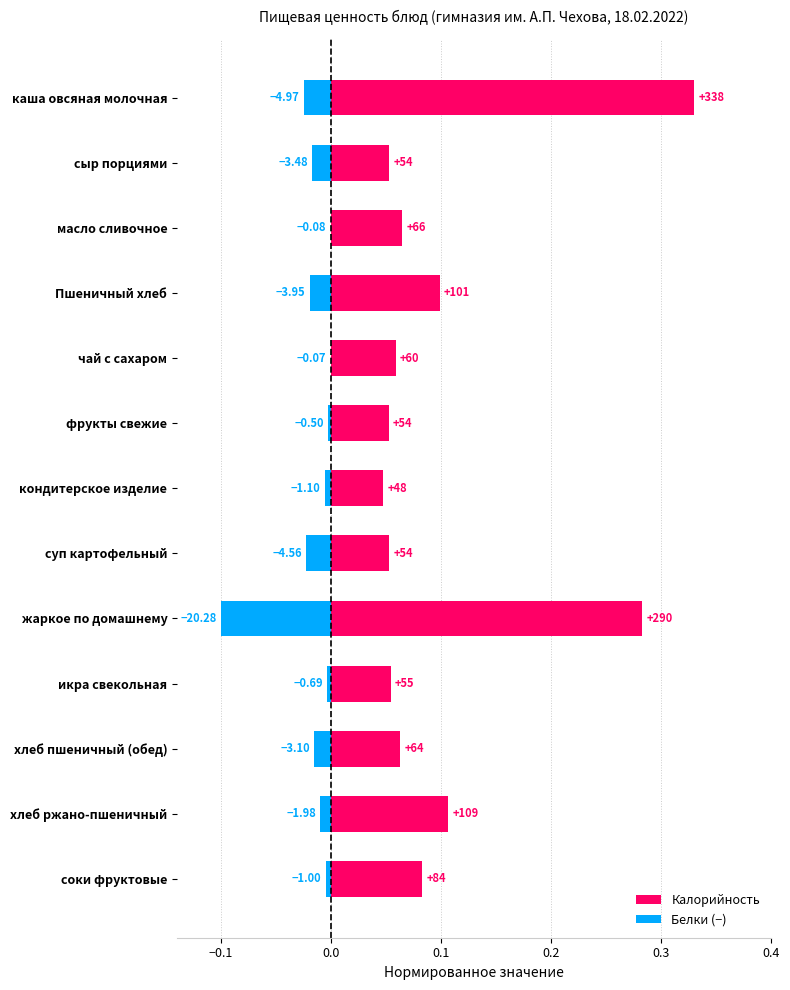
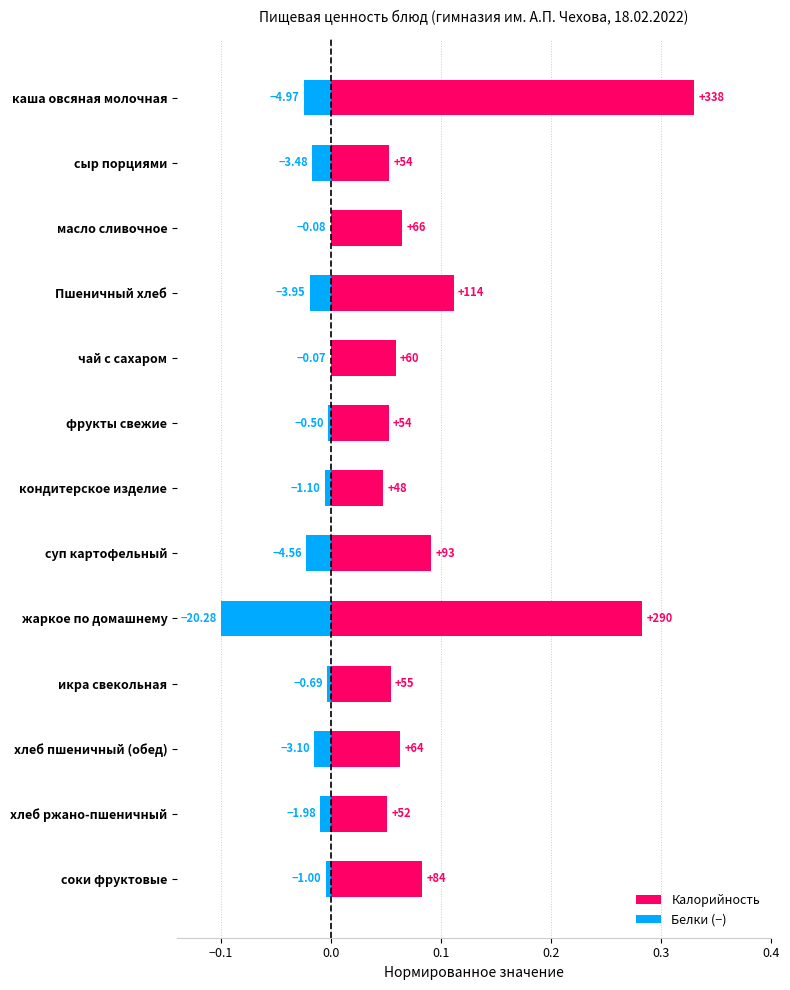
  {
    "Калорийность": {
-     "Пшеничный хлеб": "+101",
-     "суп картофельный": "+54",
-     "хлеб ржано-пшеничный": "+109"
+     "Пшеничный хлеб": "+114",
+     "суп картофельный": "+93",
+     "хлеб ржано-пшеничный": "+52"
    }
  }
